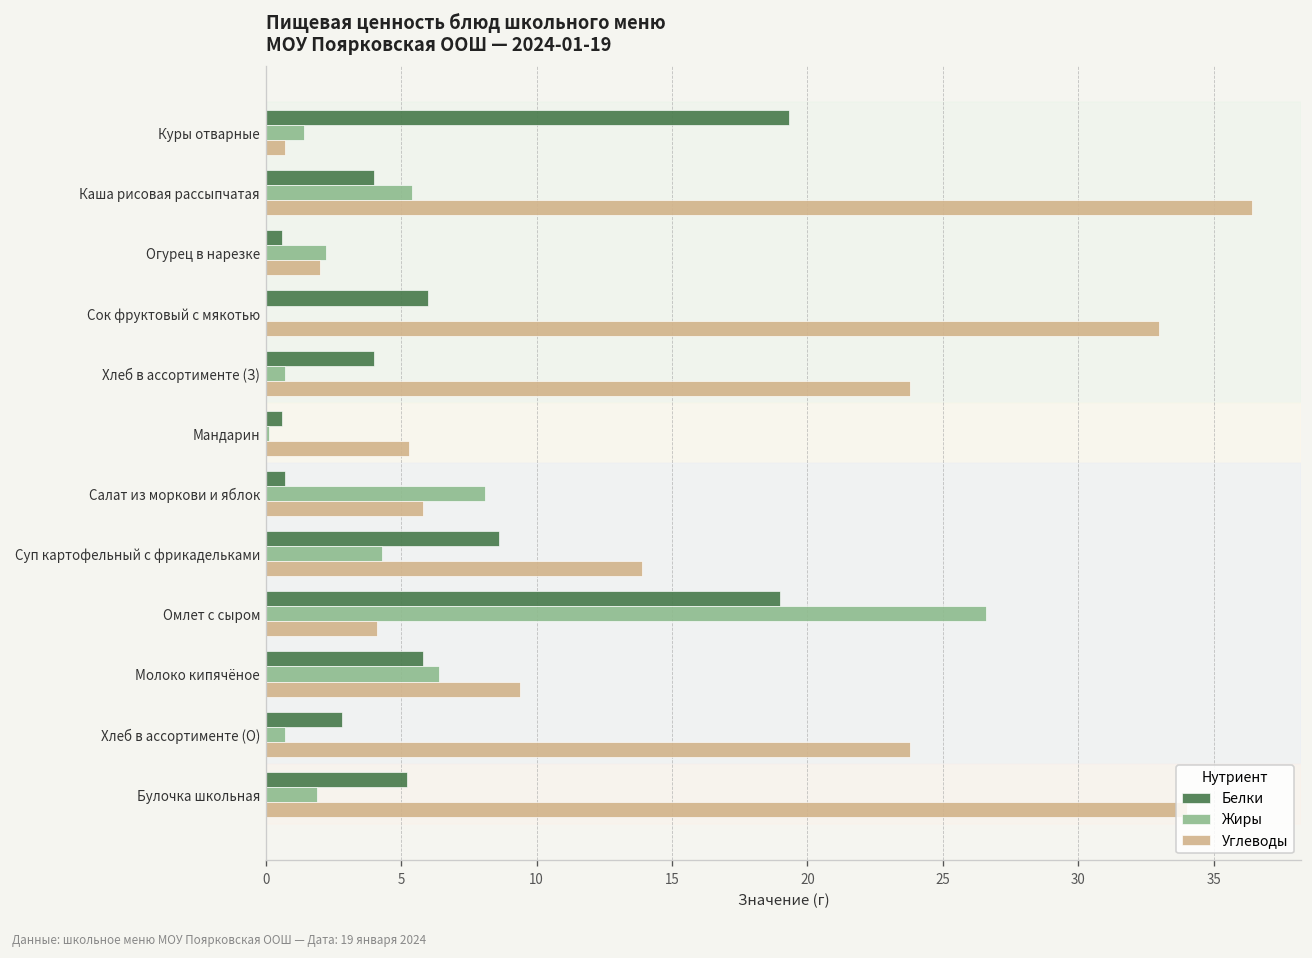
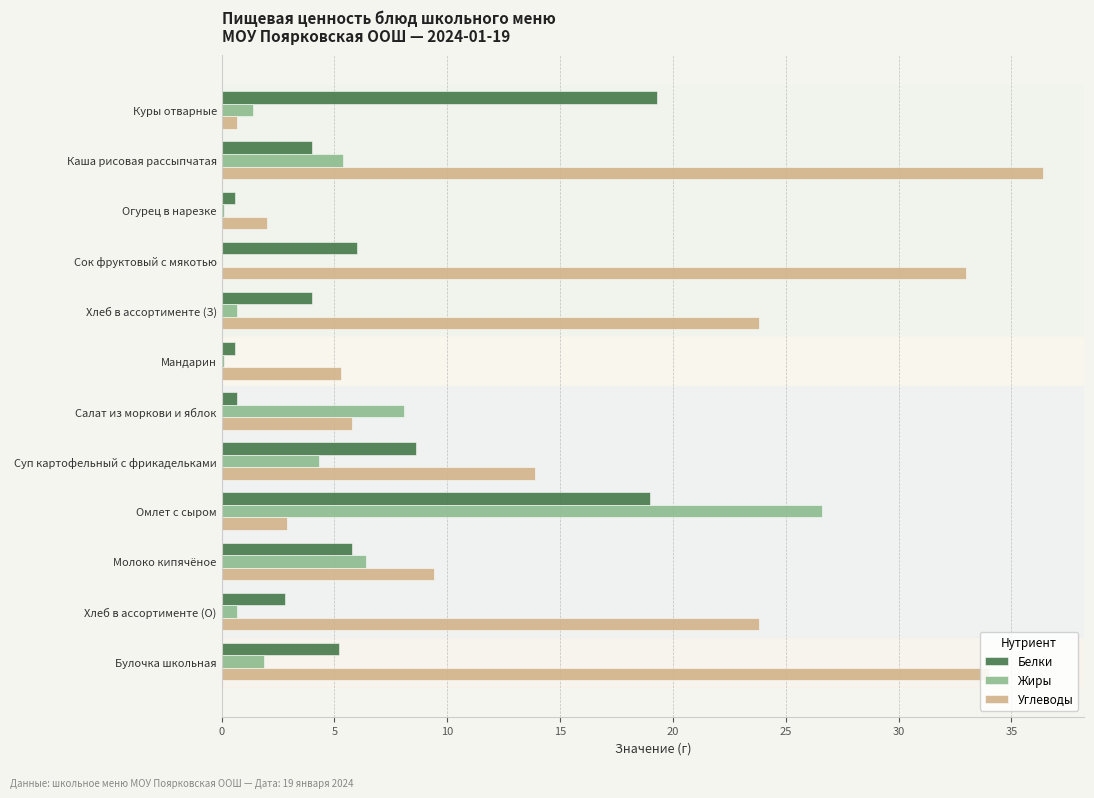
  {
    "Белки": {
      "Куры отварные": 19.3,
      "Каша рисовая рассыпчатая": 4.0,
      "Огурец в нарезке": 0.6,
      "Сок фруктовый с мякотью": 6.0,
      "Хлеб в ассортименте (З)": 4.0,
      "Мандарин": 0.6,
      "Салат из моркови и яблок": 0.7,
      "Суп картофельный с фрикадельками": 8.6,
      "Омлет с сыром": 19.0,
      "Молоко кипячёное": 5.8,
      "Хлеб в ассортименте (О)": 2.8,
      "Булочка школьная": 5.2
    },
    "Жиры": {
      "Куры отварные": 1.4,
      "Каша рисовая рассыпчатая": 5.4,
-     "Огурец в нарезке": 2.2,
+     "Огурец в нарезке": 0.1,
      "Сок фруктовый с мякотью": 0.0,
      "Хлеб в ассортименте (З)": 0.7,
      "Салат из моркови и яблок": 8.1,
      "Суп картофельный с фрикадельками": 4.3,
      "Омлет с сыром": 26.6,
      "Молоко кипячёное": 6.4,
      "Хлеб в ассортименте (О)": 0.7,
      "Булочка школьная": 1.9
    },
    "Углеводы": {
      "Куры отварные": 0.7,
      "Каша рисовая рассыпчатая": 36.4,
      "Огурец в нарезке": 2.0,
      "Сок фруктовый с мякотью": 33.0,
      "Хлеб в ассортименте (З)": 23.8,
      "Мандарин": 5.3,
      "Салат из моркови и яблок": 5.8,
      "Суп картофельный с фрикадельками": 13.9,
-     "Омлет с сыром": 4.1,
+     "Омлет с сыром": 2.9,
      "Молоко кипячёное": 9.4,
      "Хлеб в ассортименте (О)": 23.8
    }
  }
